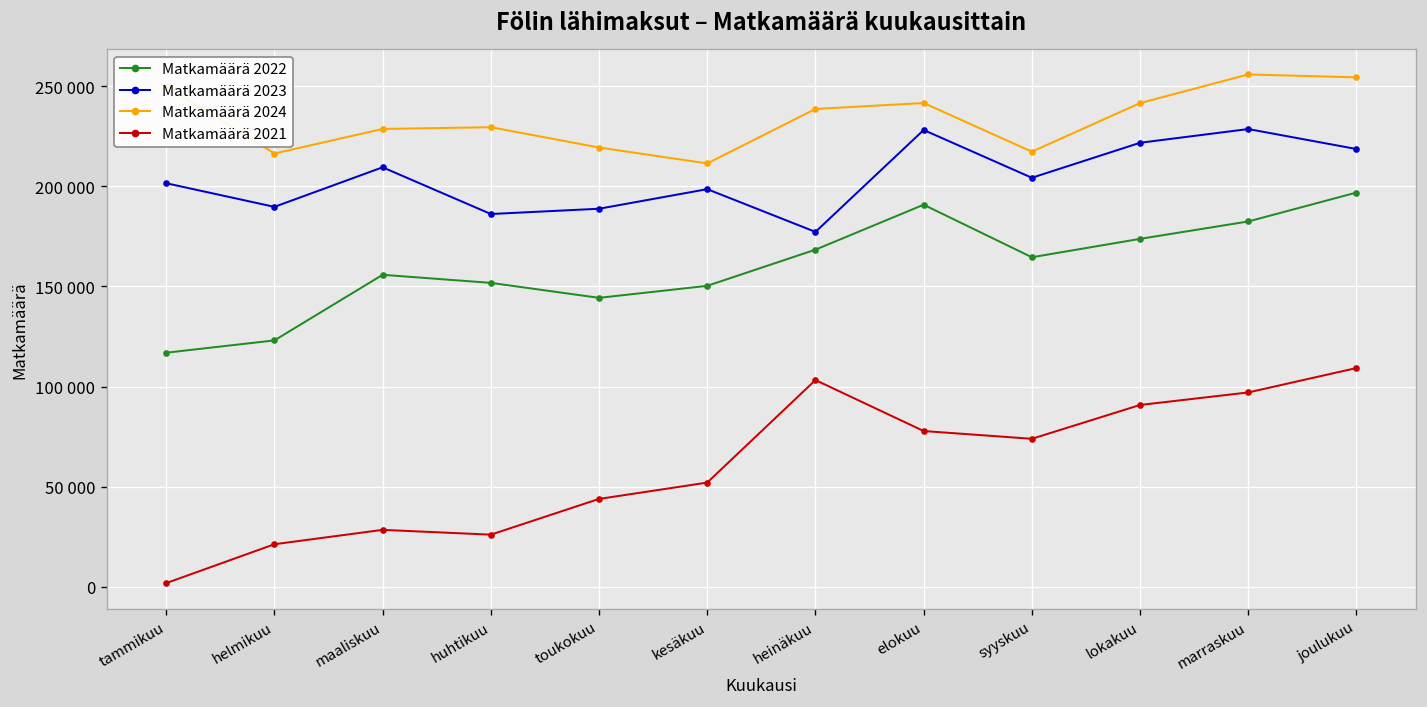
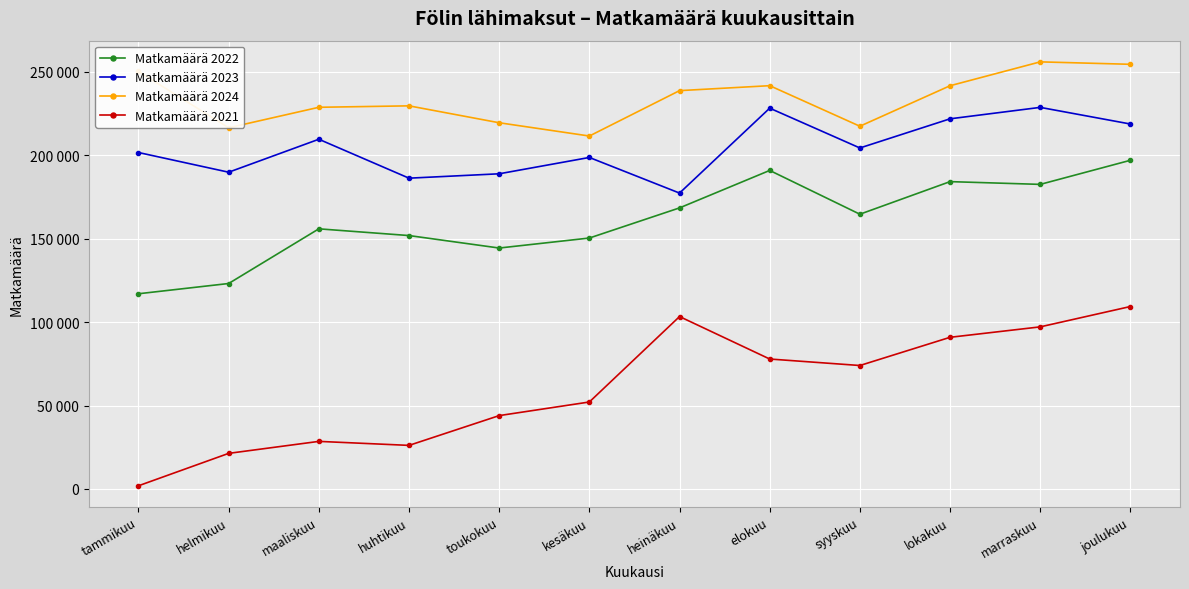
  {
    "Matkamäärä 2022": {
      "tammikuu": 117000,
      "helmikuu": 123000,
      "maaliskuu": 156000,
      "huhtikuu": 152000,
      "toukokuu": 144000,
      "kesäkuu": 150000,
      "heinäkuu": 168000,
      "elokuu": 191000,
      "syyskuu": 165000,
-     "lokakuu": 174000,
+     "lokakuu": 184000,
      "marraskuu": 182000,
      "joulukuu": 197000
    },
    "Matkamäärä 2023": {
      "tammikuu": 202000,
      "helmikuu": 190000,
      "maaliskuu": 209000,
      "huhtikuu": 186000,
      "toukokuu": 189000,
      "kesäkuu": 199000,
      "heinäkuu": 177000,
      "elokuu": 228000,
      "syyskuu": 204000,
      "lokakuu": 222000,
      "marraskuu": 229000,
      "joulukuu": 219000
    },
    "Matkamäärä 2024": {
      "helmikuu": 216000,
      "maaliskuu": 229000,
      "huhtikuu": 229000,
      "toukokuu": 219000,
      "kesäkuu": 211000,
      "heinäkuu": 239000,
      "elokuu": 242000,
      "syyskuu": 217000,
      "lokakuu": 242000,
      "marraskuu": 256000,
      "joulukuu": 254000
    },
    "Matkamäärä 2021": {
      "tammikuu": 2000,
      "helmikuu": 21000,
      "maaliskuu": 29000,
      "huhtikuu": 26000,
      "toukokuu": 44000,
      "kesäkuu": 52000,
      "heinäkuu": 103000,
      "elokuu": 78000,
      "syyskuu": 74000,
      "lokakuu": 91000,
      "marraskuu": 97000,
      "joulukuu": 109000
    }
  }
